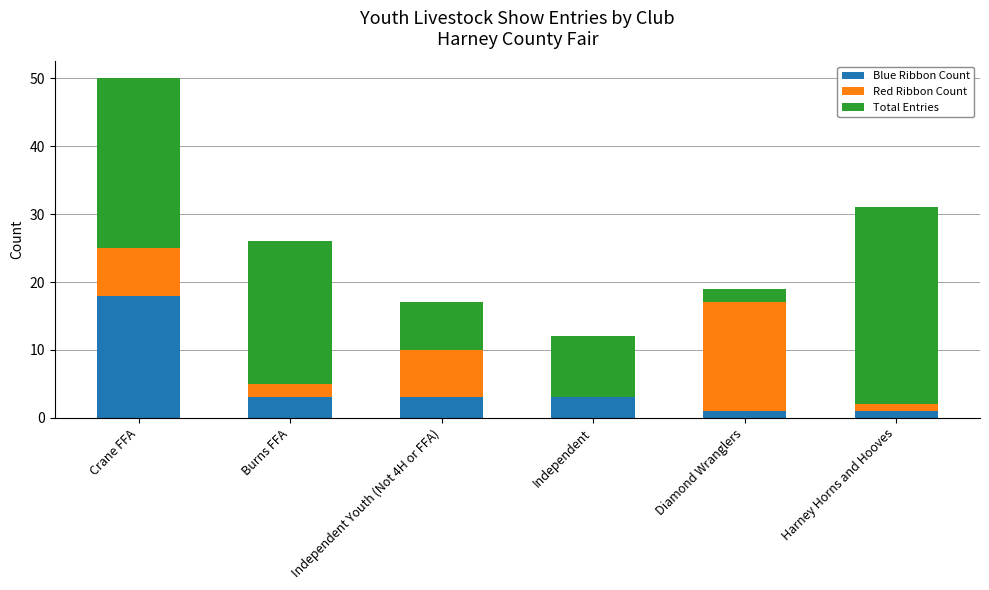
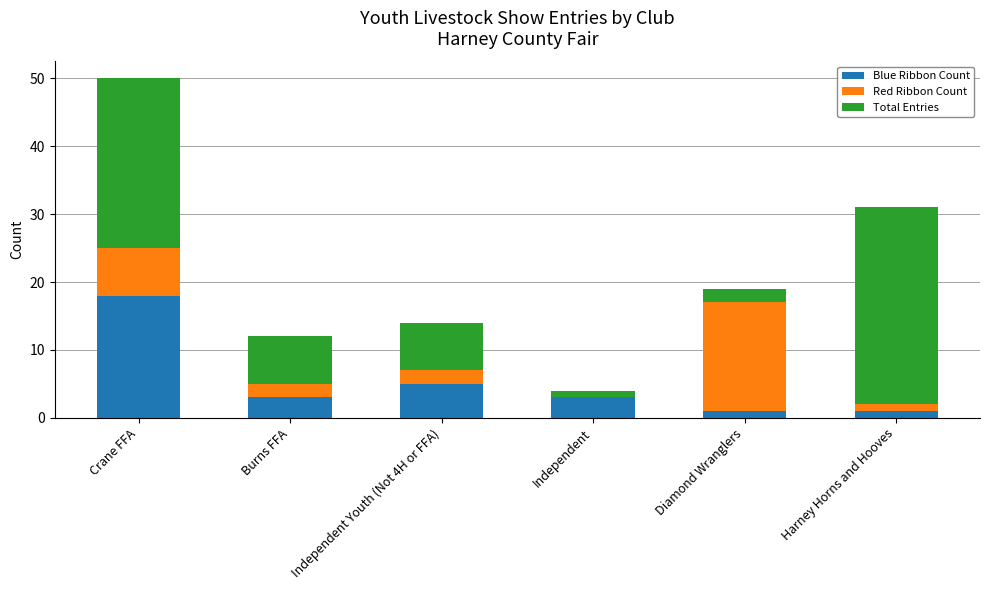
  {
    "Blue Ribbon Count": {
      "Crane FFA": 18,
      "Burns FFA": 3,
-     "Independent Youth (Not 4H or FFA)": 3,
+     "Independent Youth (Not 4H or FFA)": 5,
      "Independent": 3,
      "Diamond Wranglers": 1,
      "Harney Horns and Hooves": 1
    },
    "Red Ribbon Count": {
      "Crane FFA": 7,
      "Burns FFA": 2,
-     "Independent Youth (Not 4H or FFA)": 7,
+     "Independent Youth (Not 4H or FFA)": 2,
      "Independent": 0,
      "Diamond Wranglers": 16,
      "Harney Horns and Hooves": 1
    },
    "Total Entries": {
      "Crane FFA": 25,
-     "Burns FFA": 21,
+     "Burns FFA": 7,
      "Independent Youth (Not 4H or FFA)": 7,
-     "Independent": 9,
+     "Independent": 1,
      "Diamond Wranglers": 2,
      "Harney Horns and Hooves": 29
    }
  }
